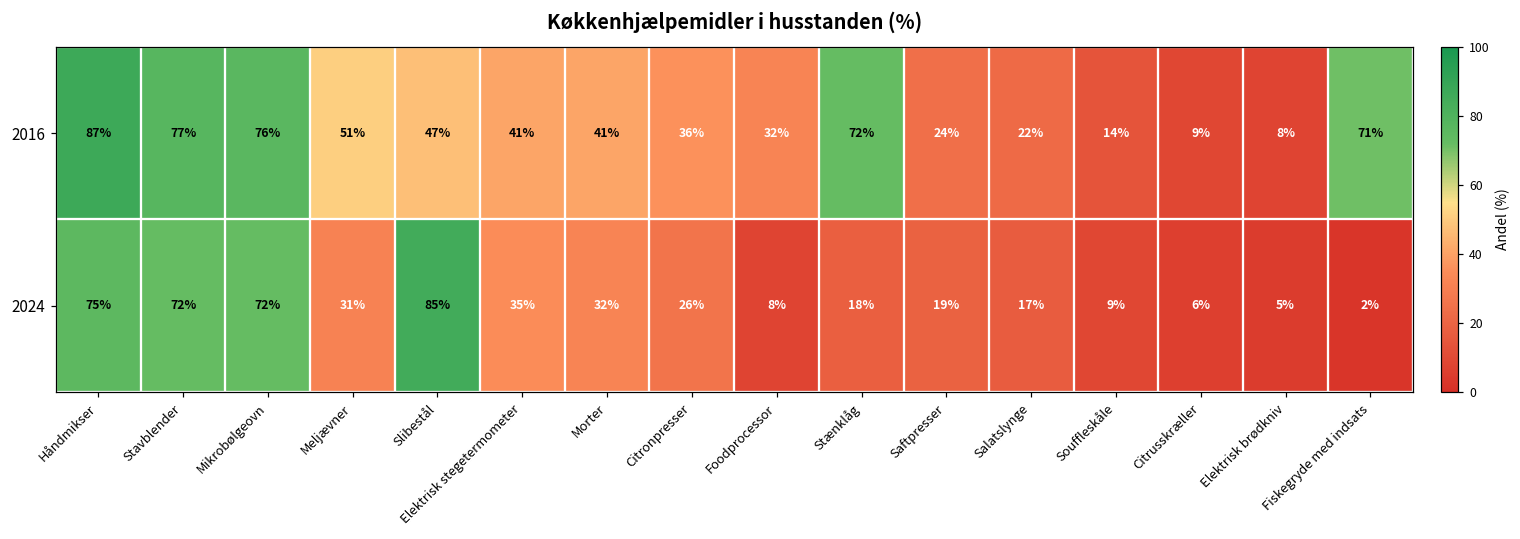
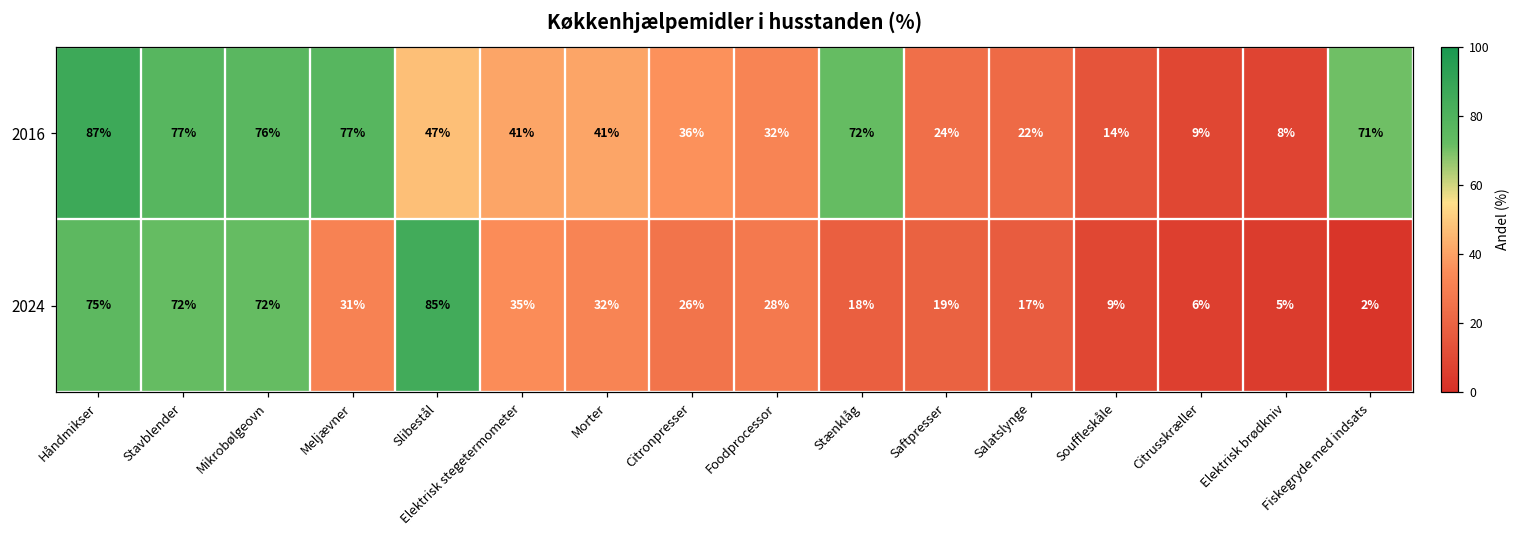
  {
    "2016": {
      "Håndmikser": "87%",
      "Stavblender": "77%",
      "Mikrobølgeovn": "76%",
-     "Meljævner": "51%",
+     "Meljævner": "77%",
      "Slibestål": "47%",
      "Elektrisk stegetermometer": "41%",
      "Morter": "41%",
      "Citronpresser": "36%",
      "Foodprocessor": "32%",
      "Stænklåg": "72%",
      "Saftpresser": "24%",
      "Salatslynge": "22%",
      "Souffleskåle": "14%",
      "Citrusskræller": "9%",
      "Elektrisk brødkniv": "8%",
      "Fiskegryde med indsats": "71%"
    },
    "2024": {
      "Håndmikser": "75%",
      "Stavblender": "72%",
      "Mikrobølgeovn": "72%",
      "Meljævner": "31%",
      "Slibestål": "85%",
      "Elektrisk stegetermometer": "35%",
      "Morter": "32%",
      "Citronpresser": "26%",
-     "Foodprocessor": "8%",
+     "Foodprocessor": "28%",
      "Stænklåg": "18%",
      "Saftpresser": "19%",
      "Salatslynge": "17%",
      "Souffleskåle": "9%",
      "Citrusskræller": "6%",
      "Elektrisk brødkniv": "5%",
      "Fiskegryde med indsats": "2%"
    }
  }
